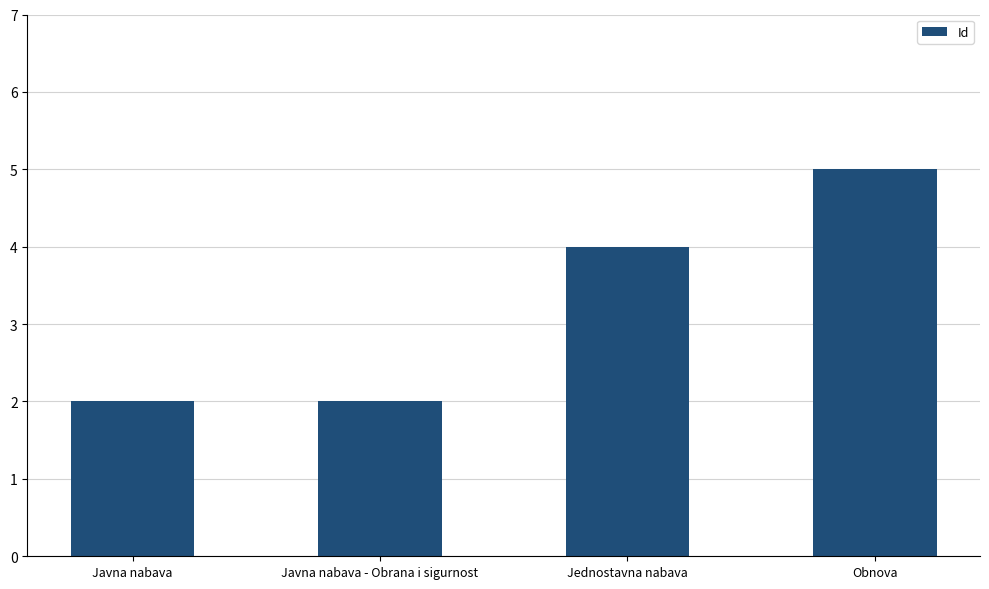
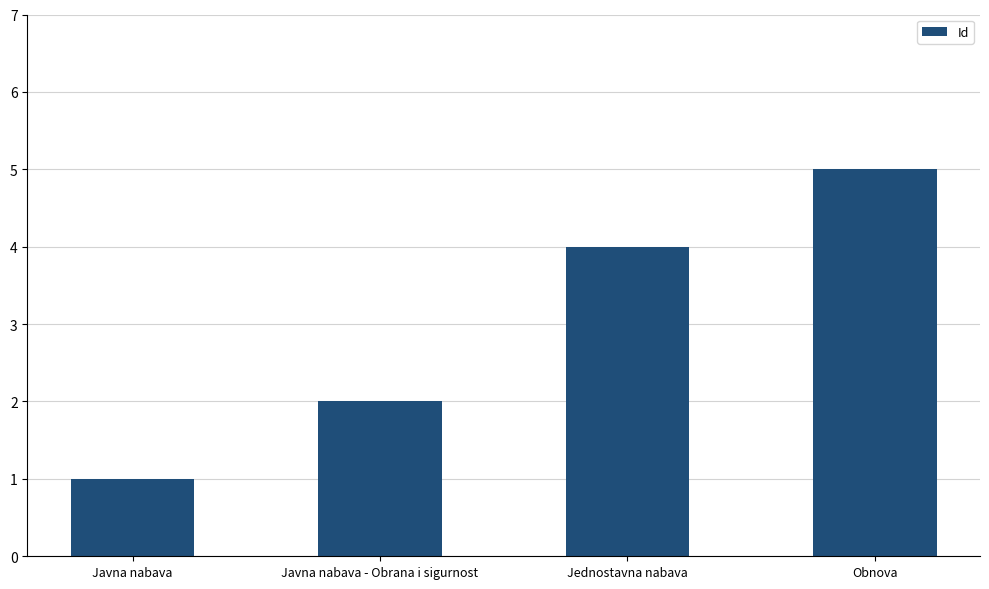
  {
-   "Javna nabava": 2,
+   "Javna nabava": 1,
    "Javna nabava - Obrana i sigurnost": 2,
    "Jednostavna nabava": 4,
    "Obnova": 5
  }
